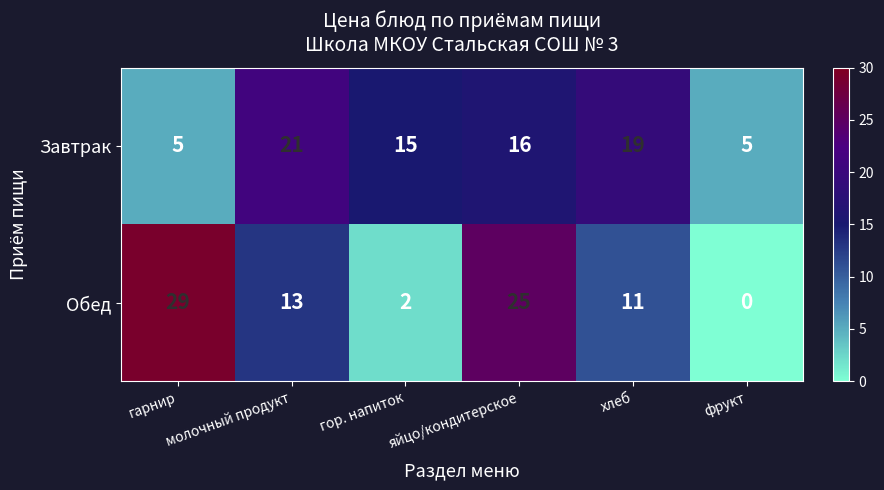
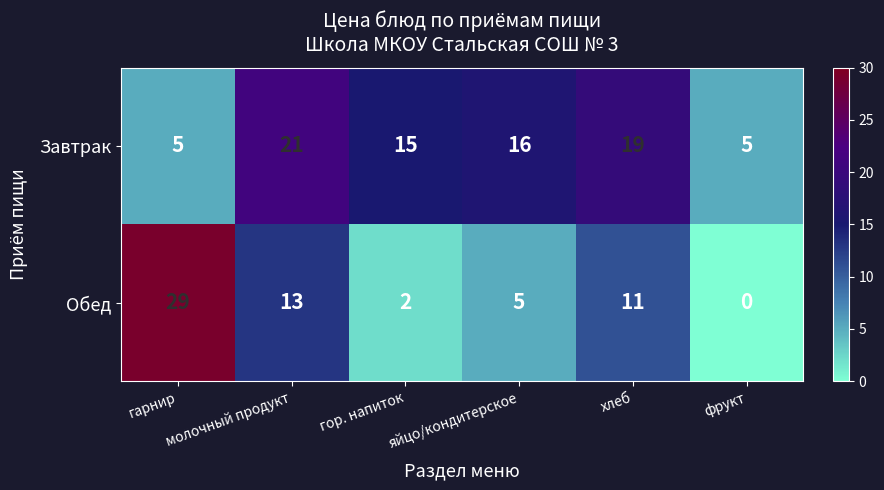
  {
    "Завтрак": {
      "гарнир": 5,
      "молочный продукт": 21,
      "гор. напиток": 15,
      "яйцо/кондитерское": 16,
      "хлеб": 19,
      "фрукт": 5
    },
    "Обед": {
      "гарнир": 29,
      "молочный продукт": 13,
      "гор. напиток": 2,
-     "яйцо/кондитерское": 25,
+     "яйцо/кондитерское": 5,
      "хлеб": 11,
      "фрукт": 0
    }
  }
